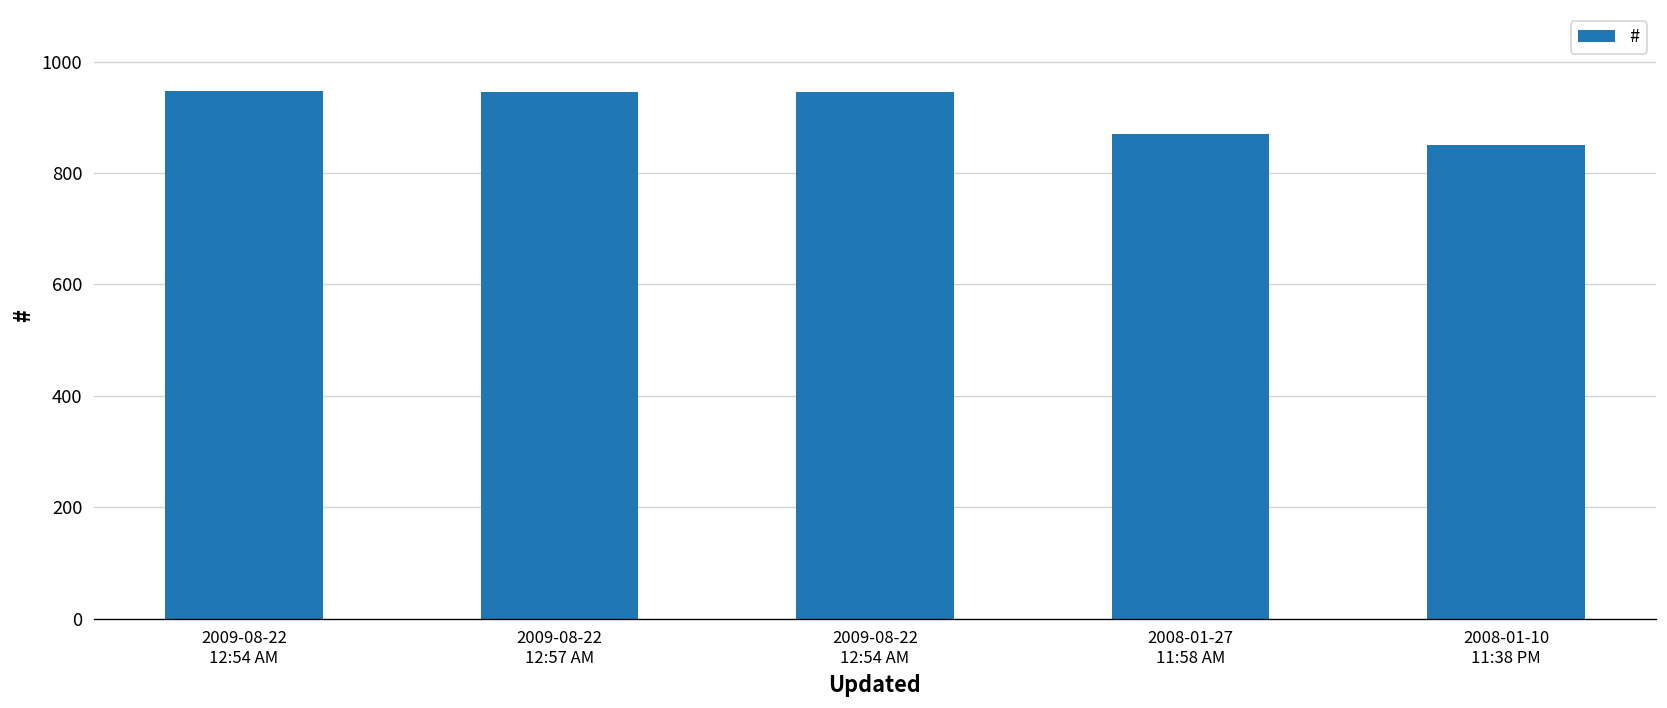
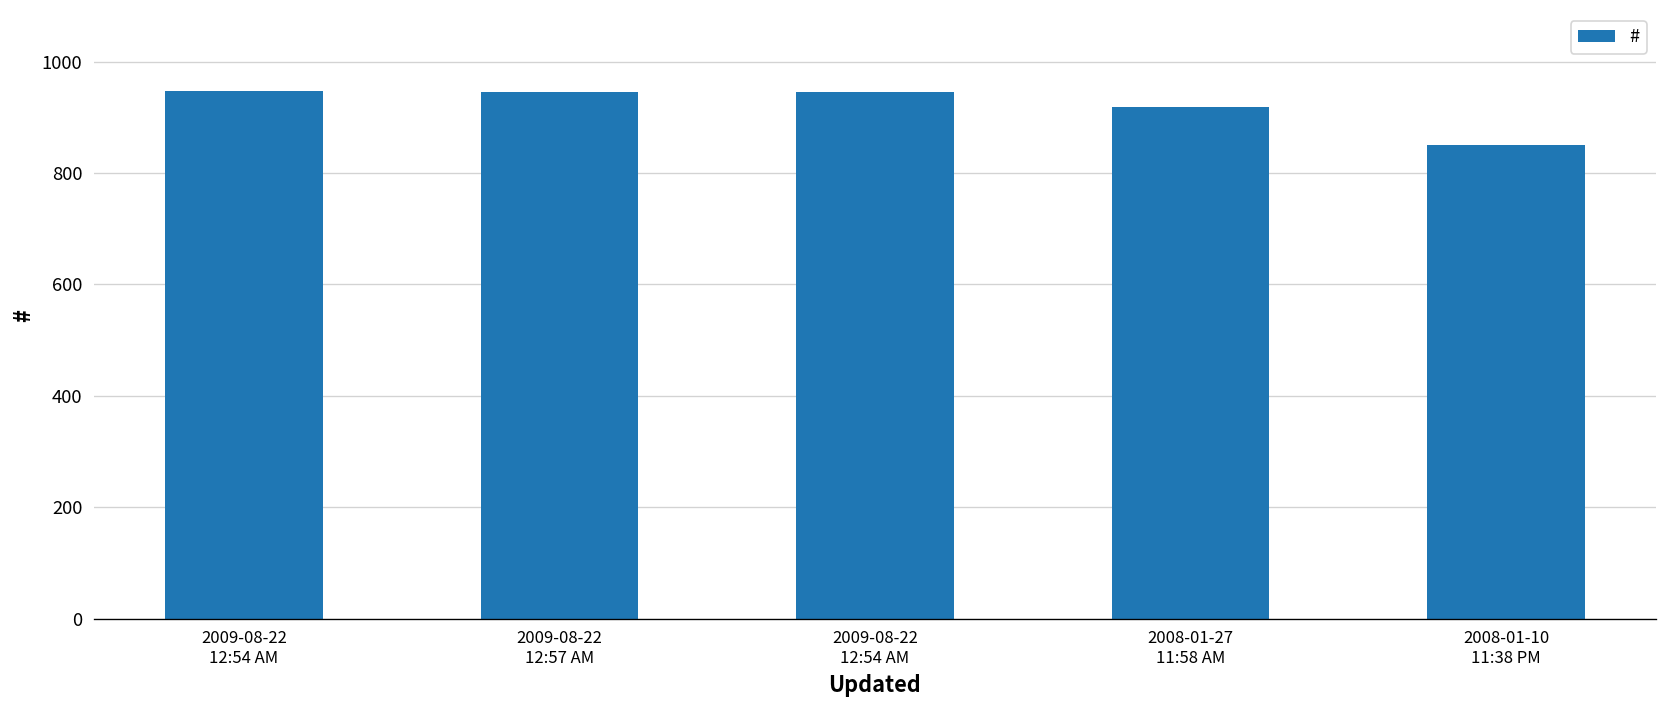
  {
    "2009-08-22 12:57 AM": 950,
-   "2008-01-27 11:58 AM": 870,
+   "2008-01-27 11:58 AM": 920,
    "2008-01-10 11:38 PM": 850
  }
